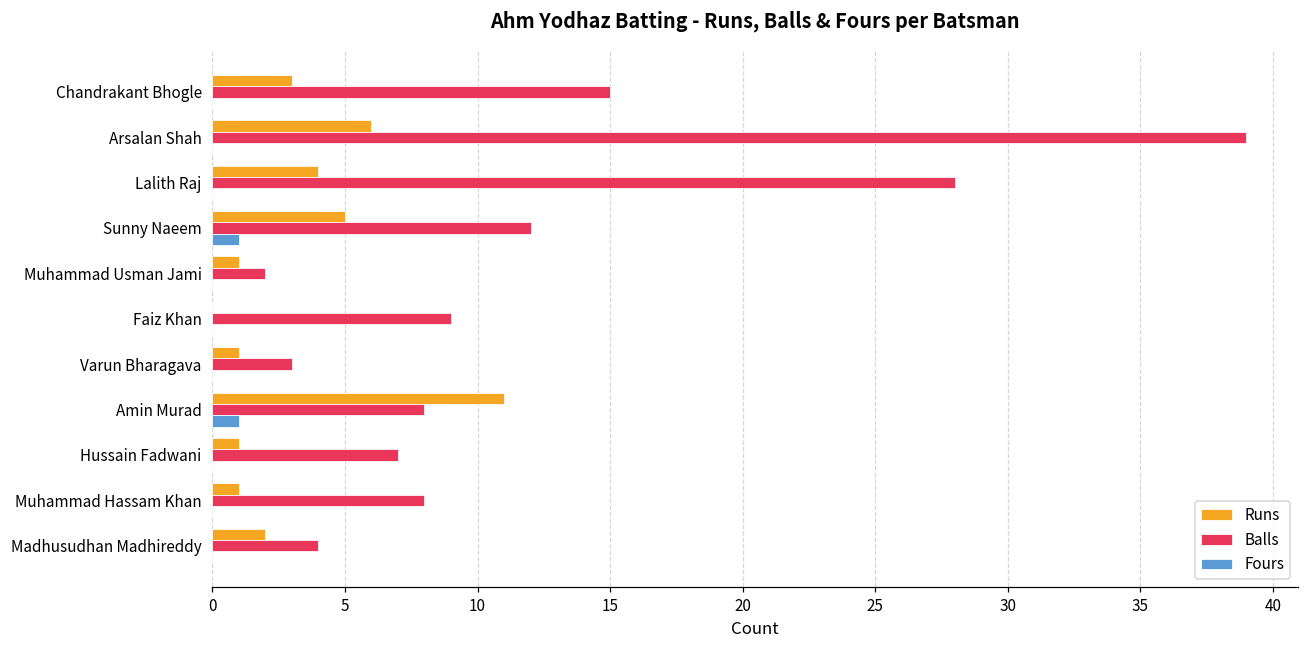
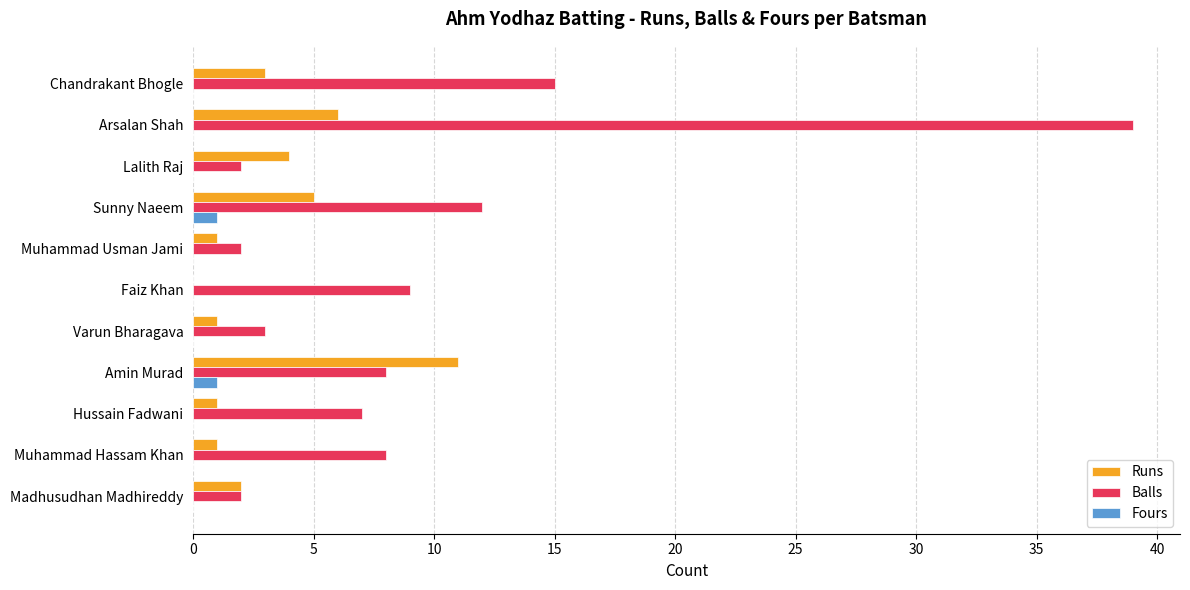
  {
    "Runs": {
      "Chandrakant Bhogle": 3,
      "Arsalan Shah": 6,
      "Lalith Raj": 4,
      "Sunny Naeem": 5,
      "Muhammad Usman Jami": 1,
      "Faiz Khan": 0,
      "Varun Bharagava": 1,
      "Amin Murad": 11,
      "Hussain Fadwani": 1,
      "Muhammad Hassam Khan": 1,
      "Madhusudhan Madhireddy": 2
    },
    "Balls": {
      "Chandrakant Bhogle": 15,
      "Arsalan Shah": 39,
-     "Lalith Raj": 28,
+     "Lalith Raj": 2,
      "Sunny Naeem": 12,
      "Muhammad Usman Jami": 2,
      "Faiz Khan": 9,
      "Varun Bharagava": 3,
      "Amin Murad": 8,
      "Hussain Fadwani": 7,
      "Muhammad Hassam Khan": 8,
-     "Madhusudhan Madhireddy": 4
+     "Madhusudhan Madhireddy": 2
    },
    "Fours": {
      "Chandrakant Bhogle": 0,
      "Arsalan Shah": 0,
      "Lalith Raj": 0,
      "Sunny Naeem": 1,
      "Muhammad Usman Jami": 0,
      "Faiz Khan": 0,
      "Varun Bharagava": 0,
      "Amin Murad": 1,
      "Hussain Fadwani": 0,
      "Muhammad Hassam Khan": 0,
      "Madhusudhan Madhireddy": 0
    }
  }
